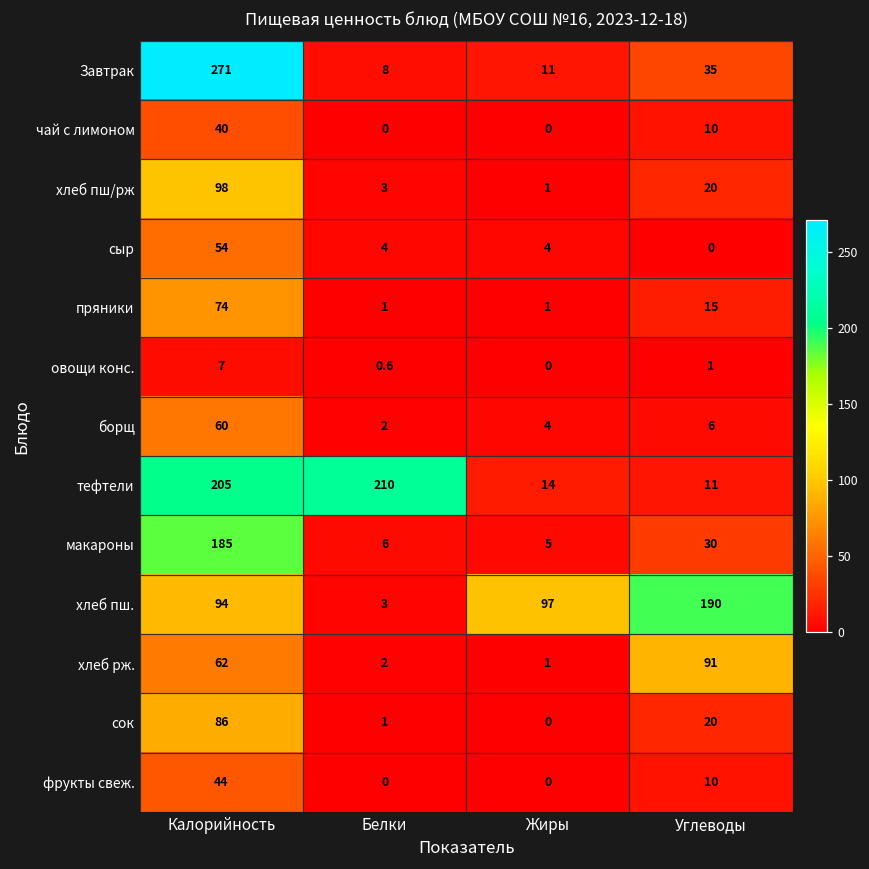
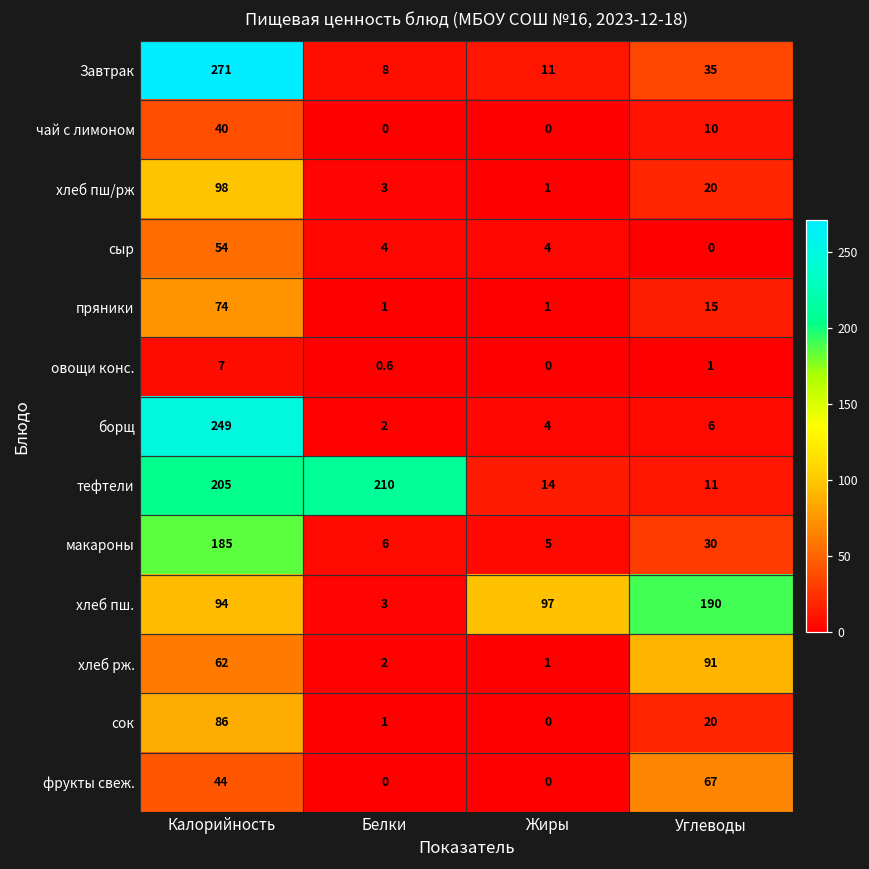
  {
    "Завтрак": {
      "Калорийность": 271,
      "Белки": 8,
      "Жиры": 11,
      "Углеводы": 35
    },
    "чай с лимоном": {
      "Калорийность": 40,
      "Белки": 0,
      "Жиры": 0,
      "Углеводы": 10
    },
    "хлеб пш/рж": {
      "Калорийность": 98,
      "Белки": 3,
      "Жиры": 1,
      "Углеводы": 20
    },
    "сыр": {
      "Калорийность": 54,
      "Белки": 4,
      "Жиры": 4,
      "Углеводы": 0
    },
    "пряники": {
      "Калорийность": 74,
      "Белки": 1,
      "Жиры": 1,
      "Углеводы": 15
    },
    "овощи конс.": {
      "Калорийность": 7,
      "Белки": 0.6,
      "Жиры": 0,
      "Углеводы": 1
    },
    "борщ": {
-     "Калорийность": 60,
+     "Калорийность": 249,
      "Белки": 2,
      "Жиры": 4,
      "Углеводы": 6
    },
    "тефтели": {
      "Калорийность": 205,
      "Белки": 210,
      "Жиры": 14,
      "Углеводы": 11
    },
    "макароны": {
      "Калорийность": 185,
      "Белки": 6,
      "Жиры": 5,
      "Углеводы": 30
    },
    "хлеб пш.": {
      "Калорийность": 94,
      "Белки": 3,
      "Жиры": 97,
      "Углеводы": 190
    },
    "хлеб рж.": {
      "Калорийность": 62,
      "Белки": 2,
      "Жиры": 1,
      "Углеводы": 91
    },
    "сок": {
      "Калорийность": 86,
      "Белки": 1,
      "Жиры": 0,
      "Углеводы": 20
    },
    "фрукты свеж.": {
      "Калорийность": 44,
      "Белки": 0,
      "Жиры": 0,
-     "Углеводы": 10
+     "Углеводы": 67
    }
  }
